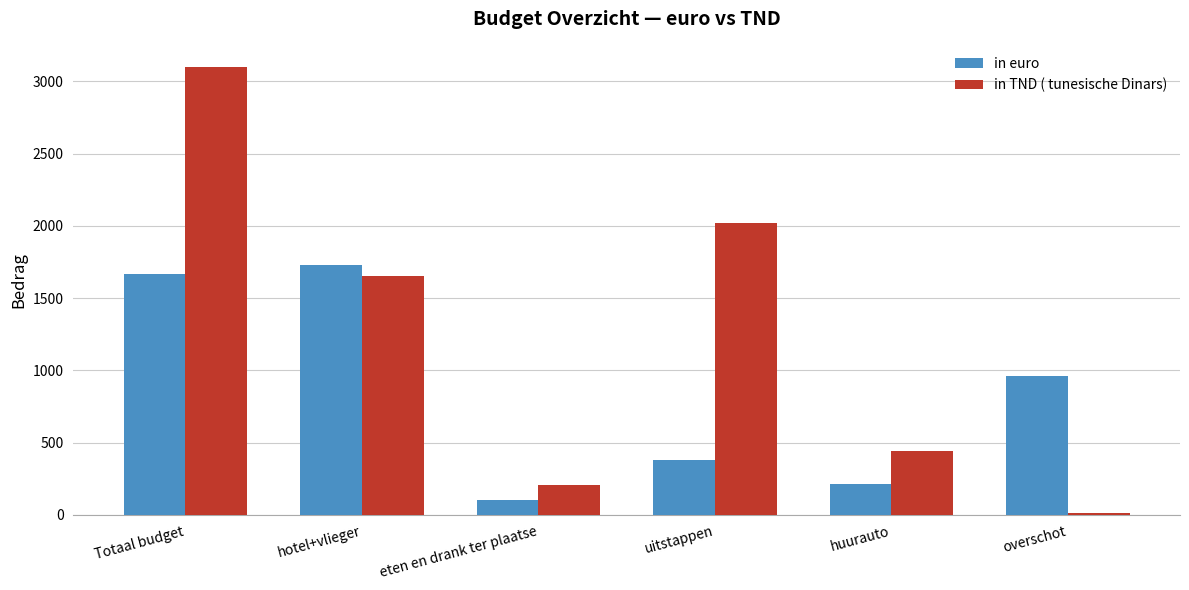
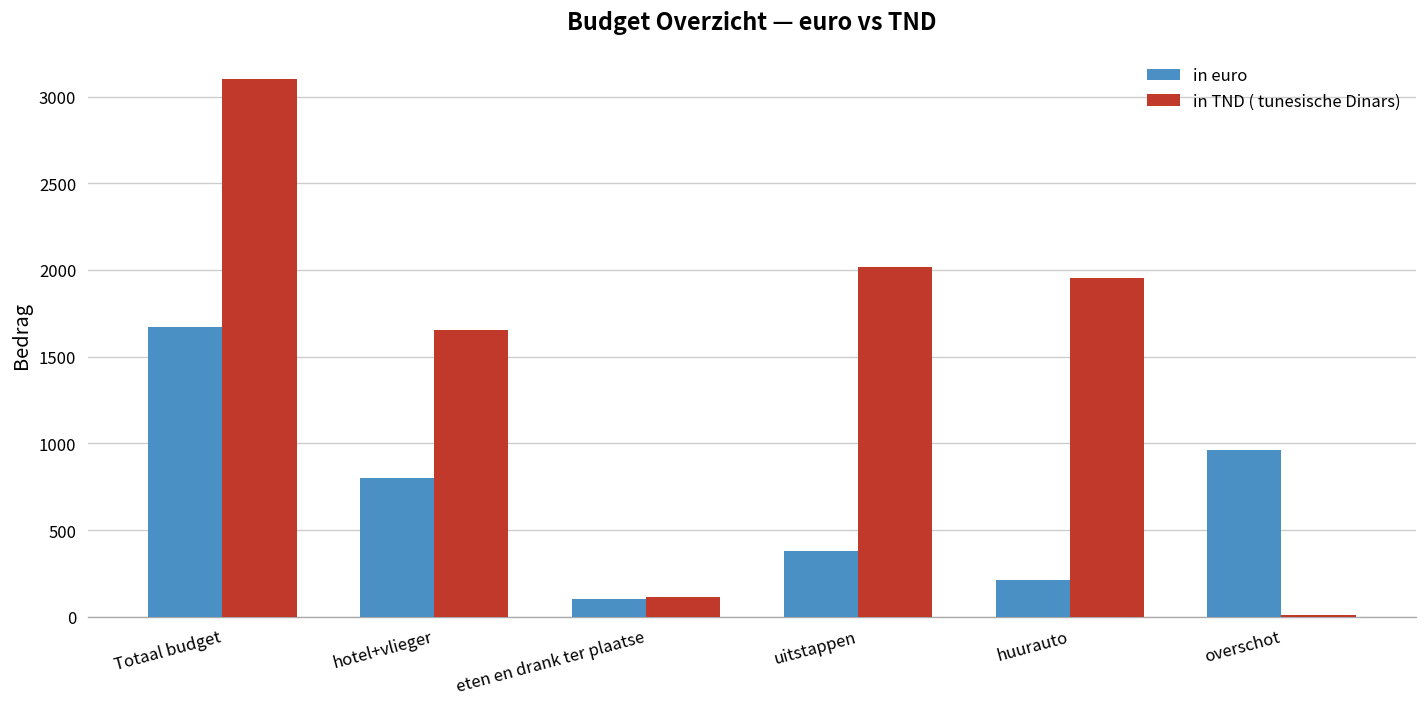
  {
    "in euro": {
      "Totaal budget": 1670,
-     "hotel+vlieger": 1730,
+     "hotel+vlieger": 800,
      "eten en drank ter plaatse": 100,
      "uitstappen": 380,
      "huurauto": 210,
      "overschot": 960
    },
    "in TND ( tunesische Dinars)": {
      "Totaal budget": 3100,
      "hotel+vlieger": 1650,
-     "eten en drank ter plaatse": 210,
+     "eten en drank ter plaatse": 120,
      "uitstappen": 2020,
-     "huurauto": 440
+     "huurauto": 1950
    }
  }
